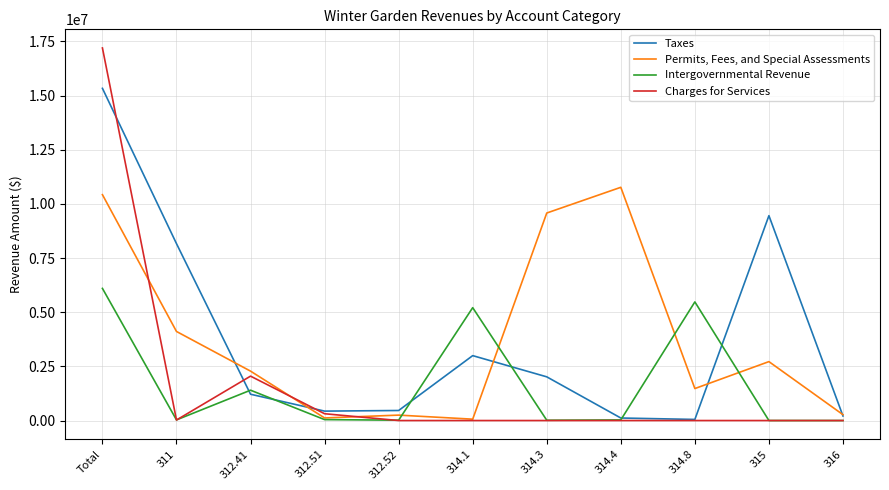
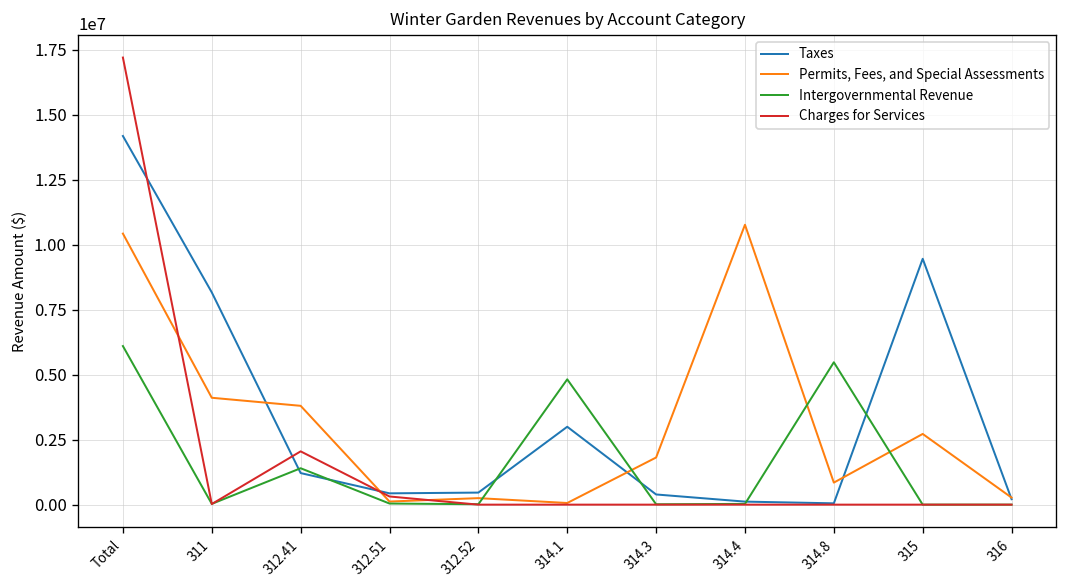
  {
    "Taxes": {
-     "Total": 15300000,
+     "Total": 14200000,
      "311": 8200000,
      "312.41": 1200000,
      "312.51": 400000,
      "312.52": 500000,
      "314.1": 3000000,
-     "314.3": 2000000,
+     "314.3": 400000,
      "315": 9500000
    },
    "Permits, Fees, and Special Assessments": {
      "Total": 10400000,
      "311": 4100000,
-     "312.41": 2300000,
+     "312.41": 3800000,
      "312.52": 300000,
-     "314.3": 9600000,
+     "314.3": 1800000,
      "314.4": 10800000,
-     "314.8": 1500000,
+     "314.8": 800000,
      "315": 2700000
    },
    "Intergovernmental Revenue": {
      "Total": 6100000,
      "312.41": 1400000,
-     "314.1": 5200000,
+     "314.1": 4800000,
      "314.8": 5500000
    },
    "Charges for Services": {
      "Total": 17200000,
      "312.41": 2000000,
      "312.51": 300000
    }
  }
